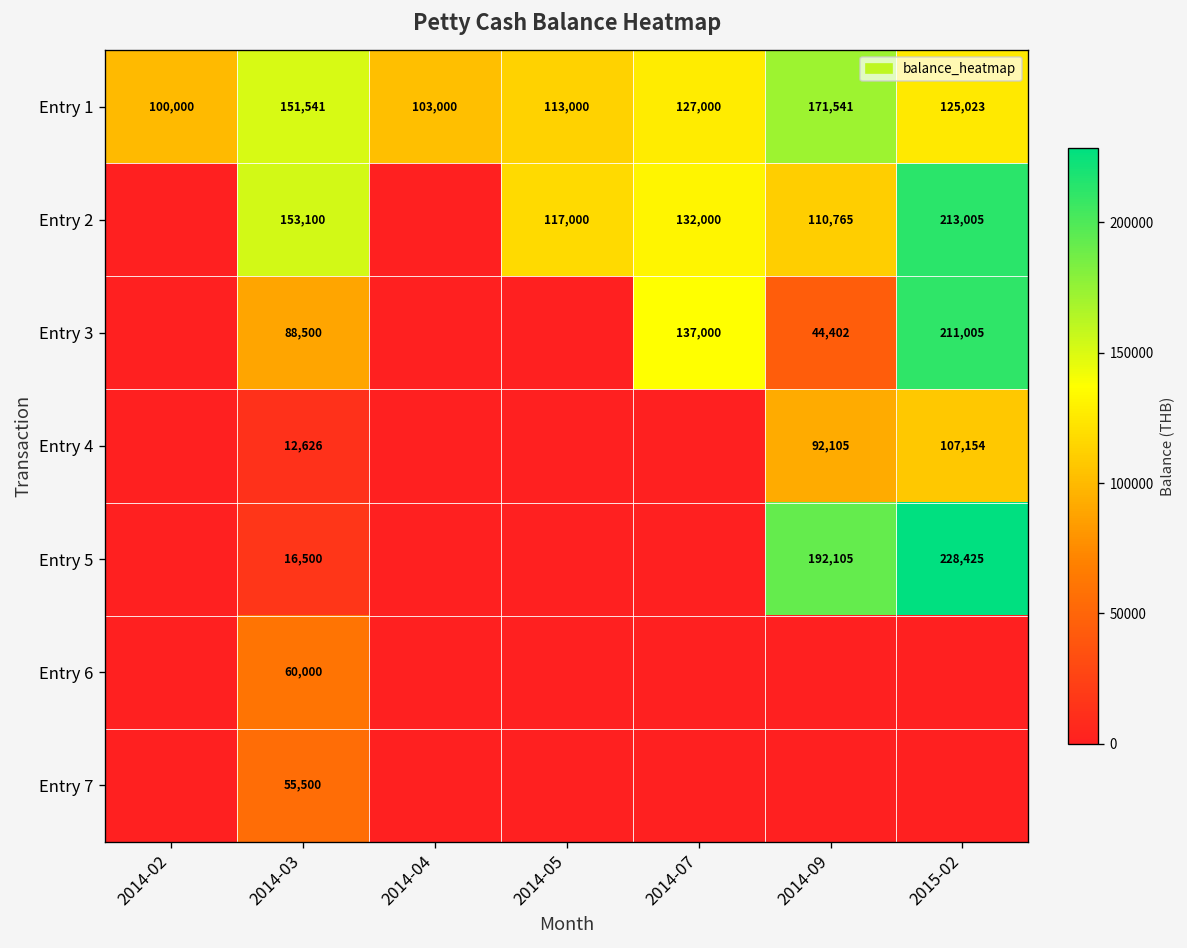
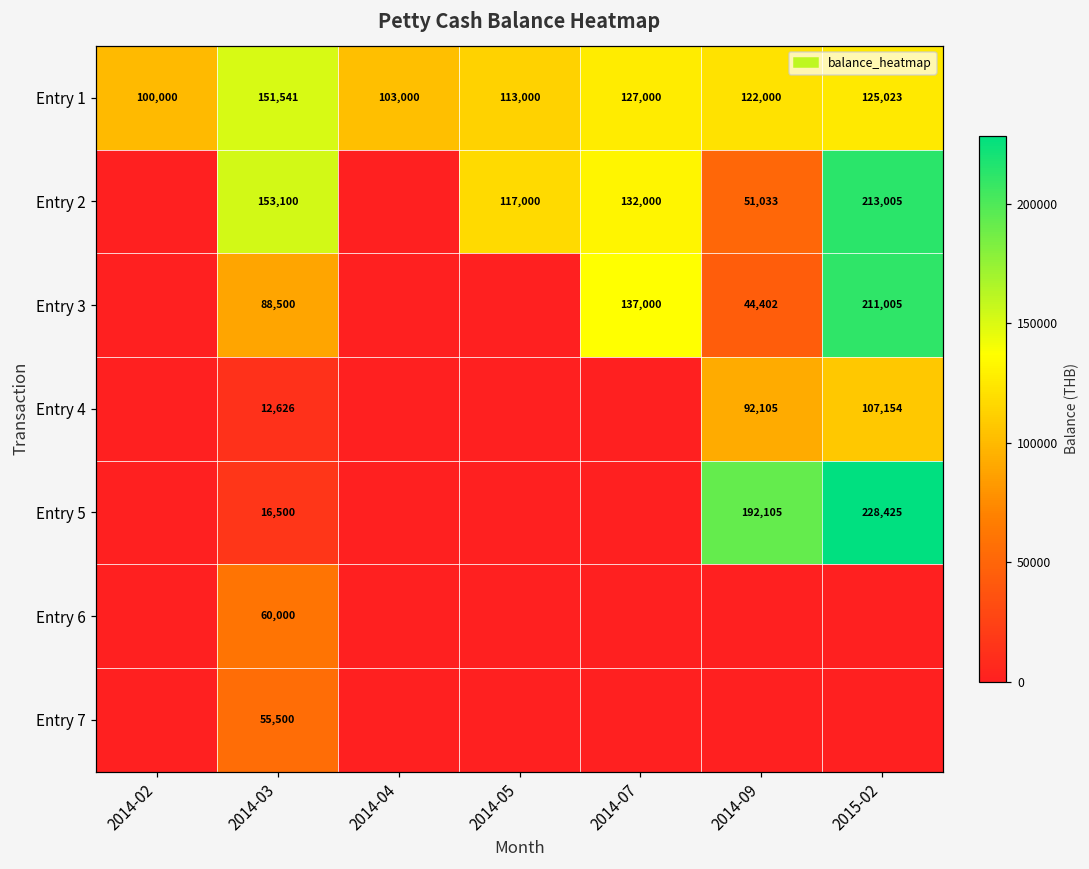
  {
    "Entry 1": {
      "2014-02": "100,000",
      "2014-03": "151,541",
      "2014-04": "103,000",
      "2014-05": "113,000",
      "2014-07": "127,000",
-     "2014-09": "171,541",
+     "2014-09": "122,000",
      "2015-02": "125,023"
    },
    "Entry 2": {
      "2014-03": "153,100",
      "2014-05": "117,000",
      "2014-07": "132,000",
-     "2014-09": "110,765",
+     "2014-09": "51,033",
      "2015-02": "213,005"
    },
    "Entry 3": {
      "2014-03": "88,500",
      "2014-07": "137,000",
      "2014-09": "44,402",
      "2015-02": "211,005"
    },
    "Entry 4": {
      "2014-03": "12,626",
      "2014-09": "92,105",
      "2015-02": "107,154"
    },
    "Entry 5": {
      "2014-03": "16,500",
      "2014-09": "192,105",
      "2015-02": "228,425"
    },
    "Entry 6": {
      "2014-03": "60,000"
    },
    "Entry 7": {
      "2014-03": "55,500"
    }
  }
